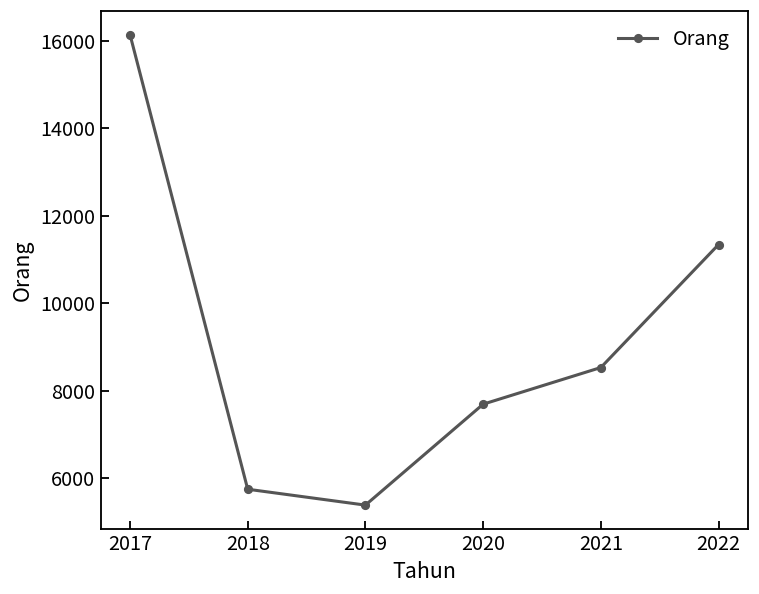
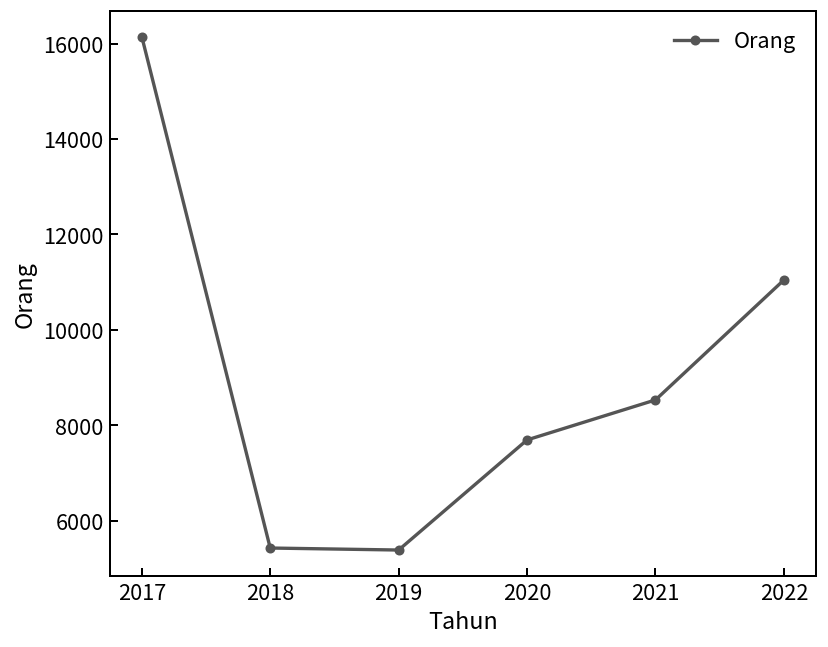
  {
    "2017": 16100,
-   "2018": 5800,
+   "2018": 5400,
    "2019": 5400,
    "2020": 7700,
    "2021": 8500,
-   "2022": 11300
+   "2022": 11000
  }
